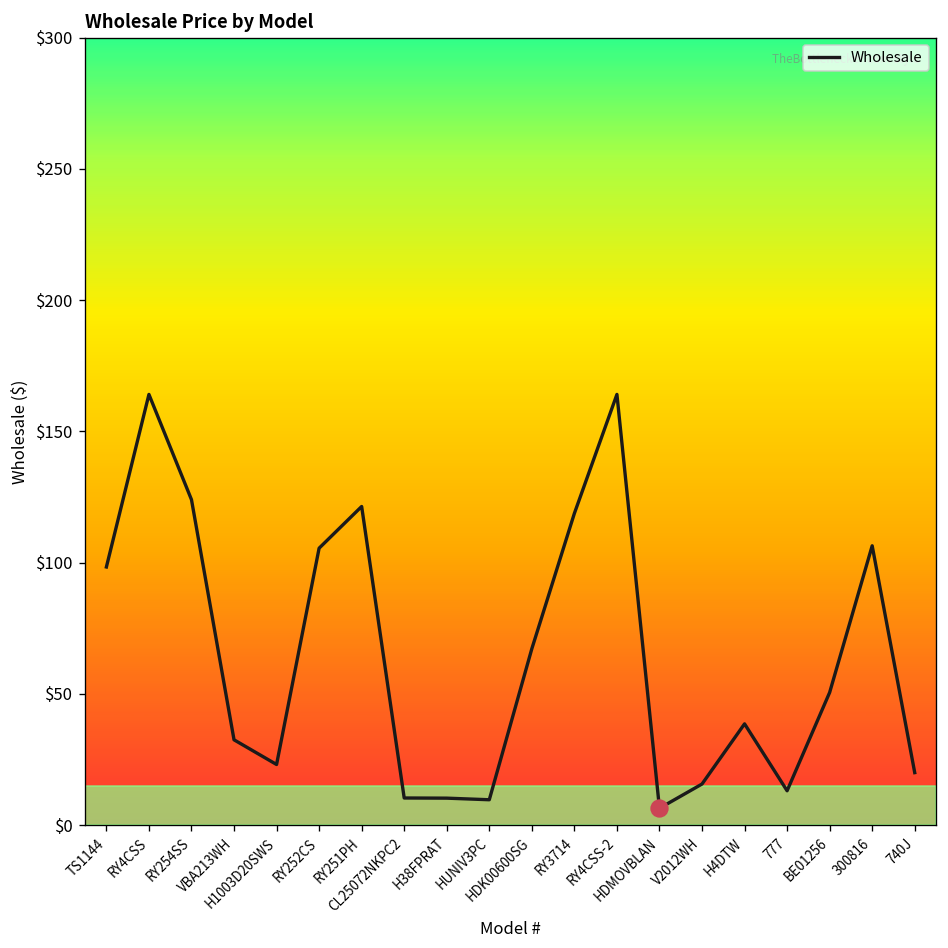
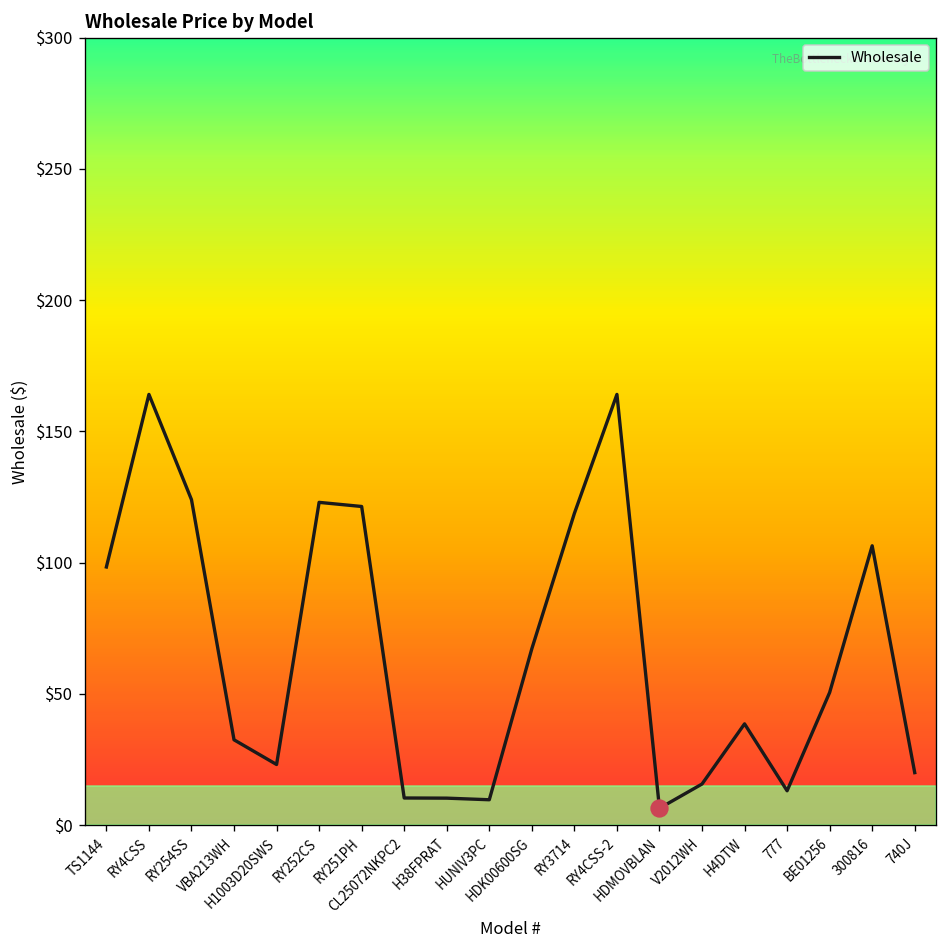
  {
    "Wholesale": {
      "TS1144": "$98",
      "RY4CSS": "$164",
      "RY254SS": "$124",
      "VBA213WH": "$32",
      "H1003D20SWS": "$23",
-     "RY252CS": "$105",
+     "RY252CS": "$123",
      "RY251PH": "$121",
      "HDK00600SG": "$67",
      "RY3714": "$119",
      "RY4CSS-2": "$164",
      "V2012WH": "$16",
      "H4DTW": "$39",
      "BE01256": "$51",
      "300816": "$106",
      "740J": "$20"
    }
  }
